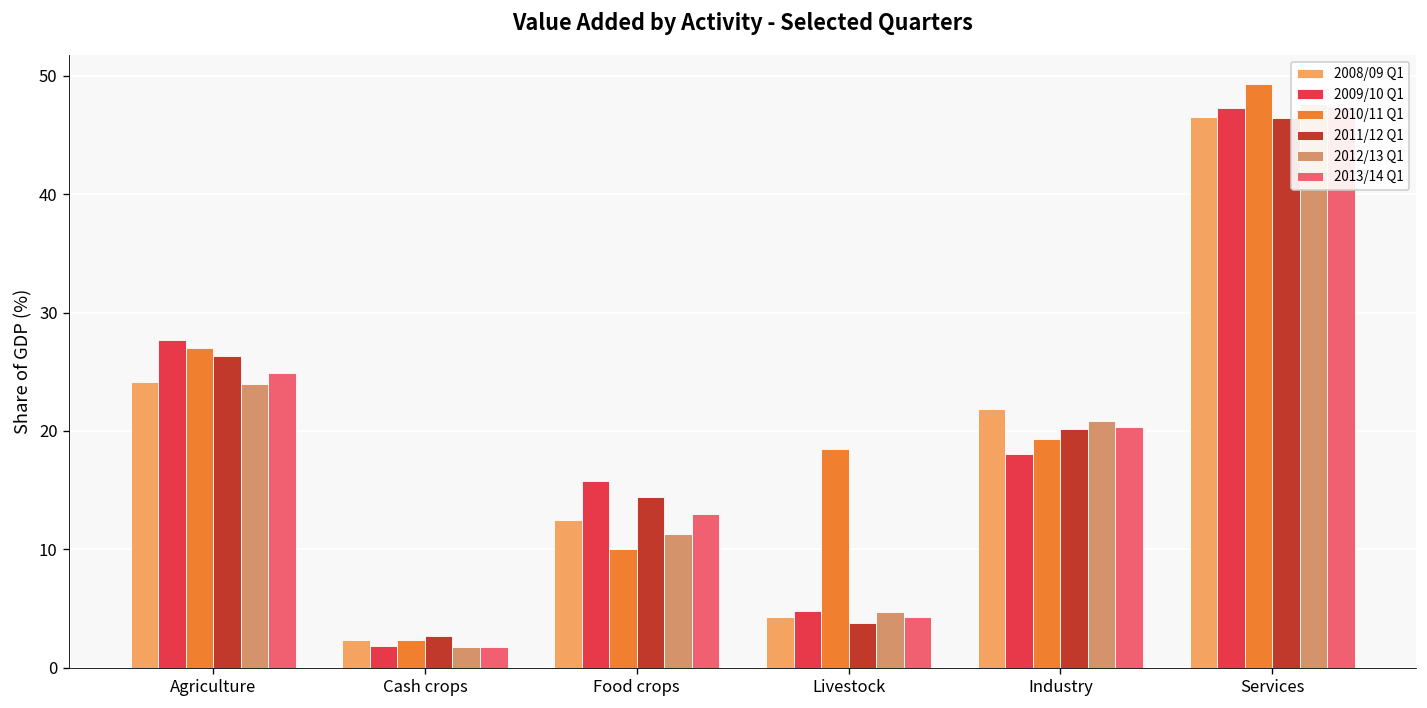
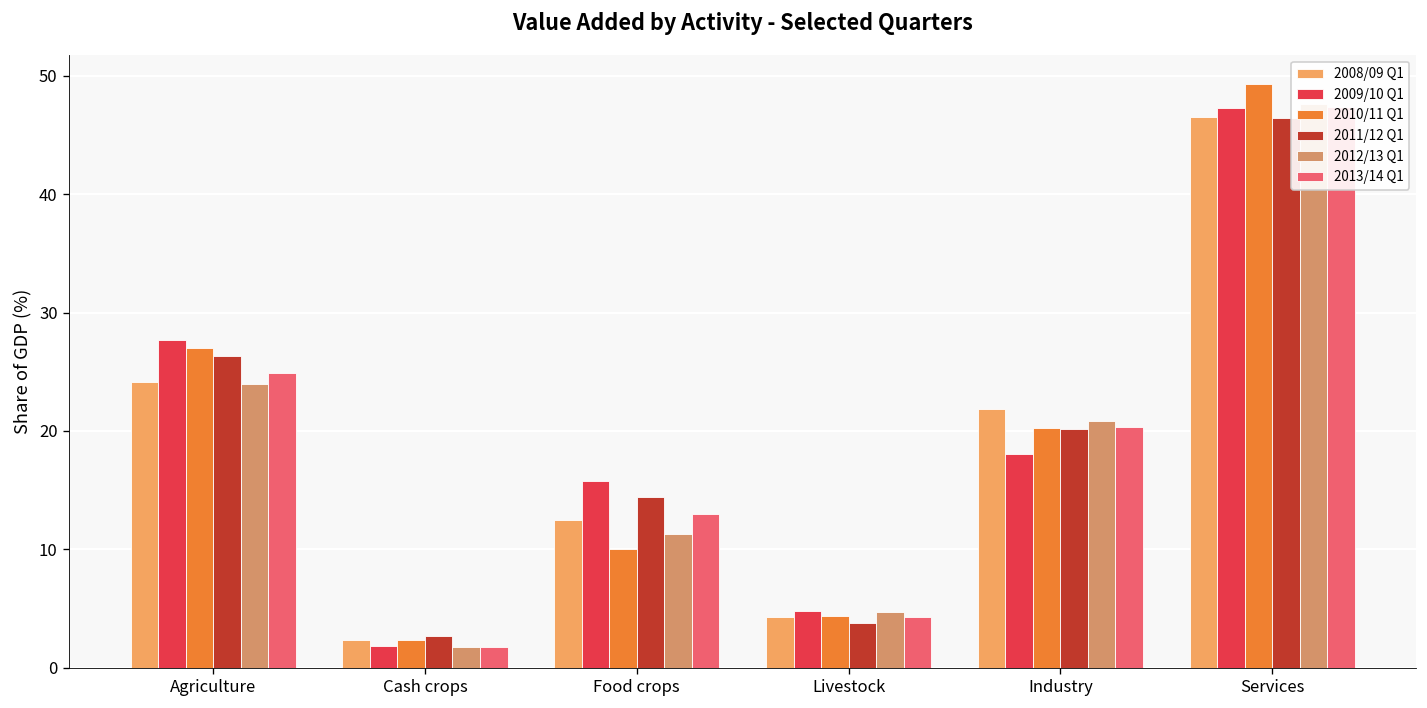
  {
    "2010/11 Q1": {
      "Agriculture": 27,
      "Cash crops": 2,
      "Food crops": 10,
-     "Livestock": 18,
-     "Industry": 19,
+     "Livestock": 4,
+     "Industry": 20,
      "Services": 49
    }
  }
